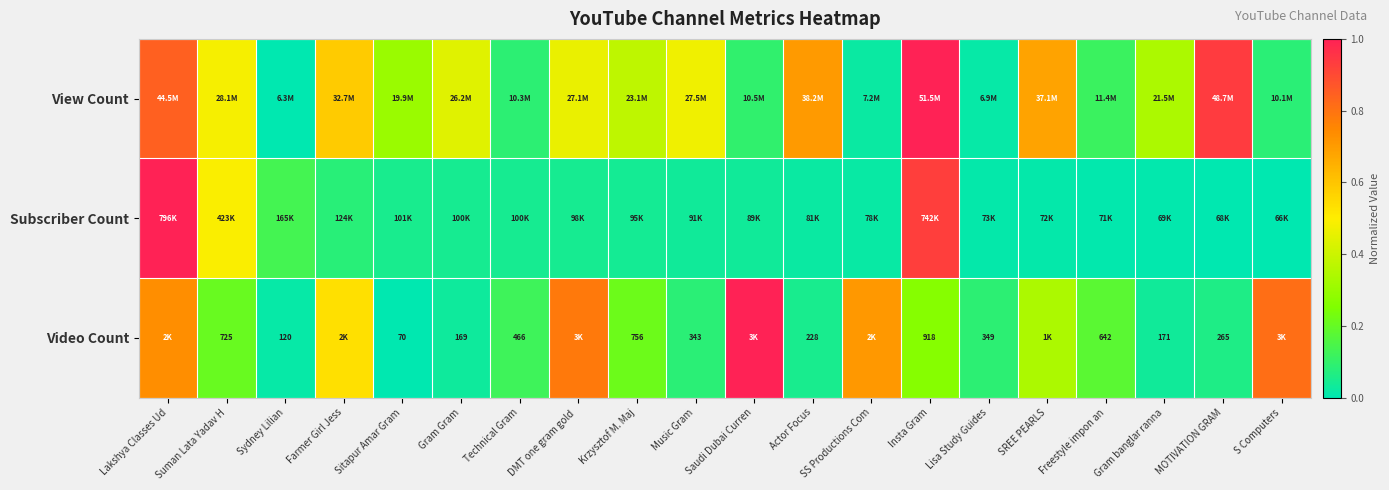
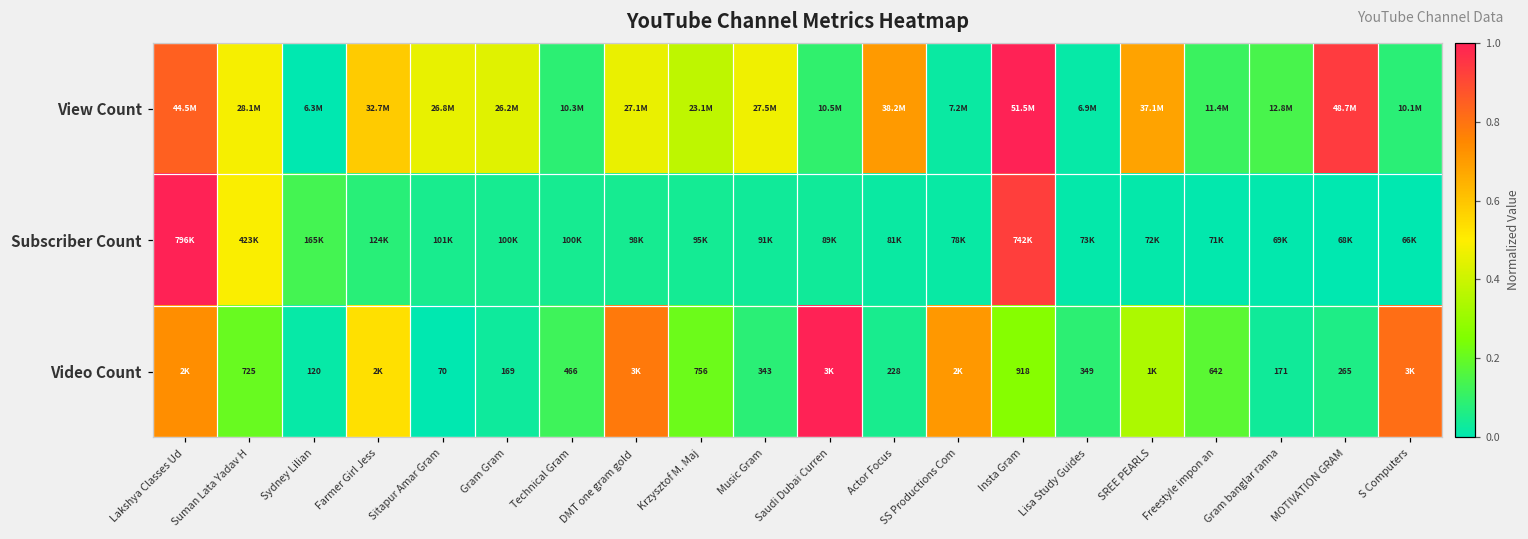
  {
    "View Count": {
      "Lakshya Classes Ud": "44.5M",
      "Suman Lata Yadav H": "28.1M",
      "Sydney Lilian": "6.3M",
      "Farmer Girl Jess": "32.7M",
-     "Sitapur Amar Gram": "19.9M",
+     "Sitapur Amar Gram": "26.8M",
      "Gram Gram": "26.2M",
      "Technical Gram": "10.3M",
      "DMT one gram gold": "27.1M",
      "Krzysztof M. Maj": "23.1M",
      "Music Gram": "27.5M",
      "Saudi Dubai Curren": "10.5M",
      "Actor Focus": "38.2M",
      "SS Productions Com": "7.2M",
      "Insta Gram": "51.5M",
      "Lisa Study Guides": "6.9M",
      "SREE PEARLS": "37.1M",
      "Freestyle impon an": "11.4M",
-     "Gram banglar ranna": "21.5M",
+     "Gram banglar ranna": "12.8M",
      "MOTIVATION GRAM": "48.7M",
      "S Computers": "10.1M"
    },
    "Subscriber Count": {
      "Lakshya Classes Ud": "796K",
      "Suman Lata Yadav H": "423K",
      "Sydney Lilian": "165K",
      "Farmer Girl Jess": "124K",
      "Sitapur Amar Gram": "101K",
      "Gram Gram": "100K",
      "Technical Gram": "100K",
      "DMT one gram gold": "98K",
      "Krzysztof M. Maj": "95K",
      "Music Gram": "91K",
      "Saudi Dubai Curren": "89K",
      "Actor Focus": "81K",
      "SS Productions Com": "78K",
      "Insta Gram": "742K",
      "Lisa Study Guides": "73K",
      "SREE PEARLS": "72K",
      "Freestyle impon an": "71K",
      "Gram banglar ranna": "69K",
      "MOTIVATION GRAM": "68K",
      "S Computers": "66K"
    },
    "Video Count": {
      "Lakshya Classes Ud": "2K",
      "Suman Lata Yadav H": "725",
      "Sydney Lilian": "120",
      "Farmer Girl Jess": "2K",
      "Sitapur Amar Gram": "70",
      "Gram Gram": "169",
      "Technical Gram": "466",
      "DMT one gram gold": "3K",
      "Krzysztof M. Maj": "756",
      "Music Gram": "343",
      "Saudi Dubai Curren": "3K",
      "Actor Focus": "228",
      "SS Productions Com": "2K",
      "Insta Gram": "918",
      "Lisa Study Guides": "349",
      "SREE PEARLS": "1K",
      "Freestyle impon an": "642",
      "Gram banglar ranna": "171",
      "MOTIVATION GRAM": "265",
      "S Computers": "3K"
    }
  }
